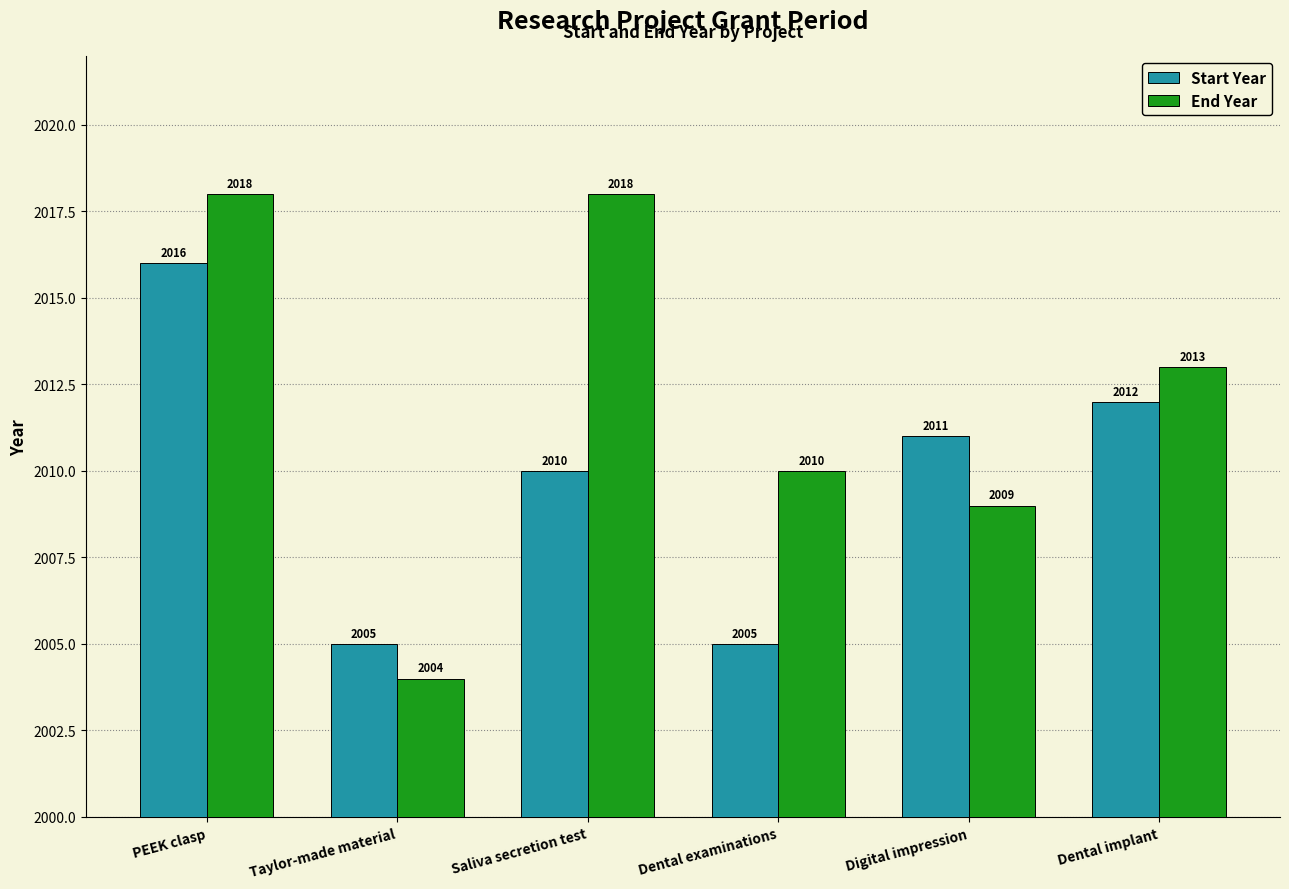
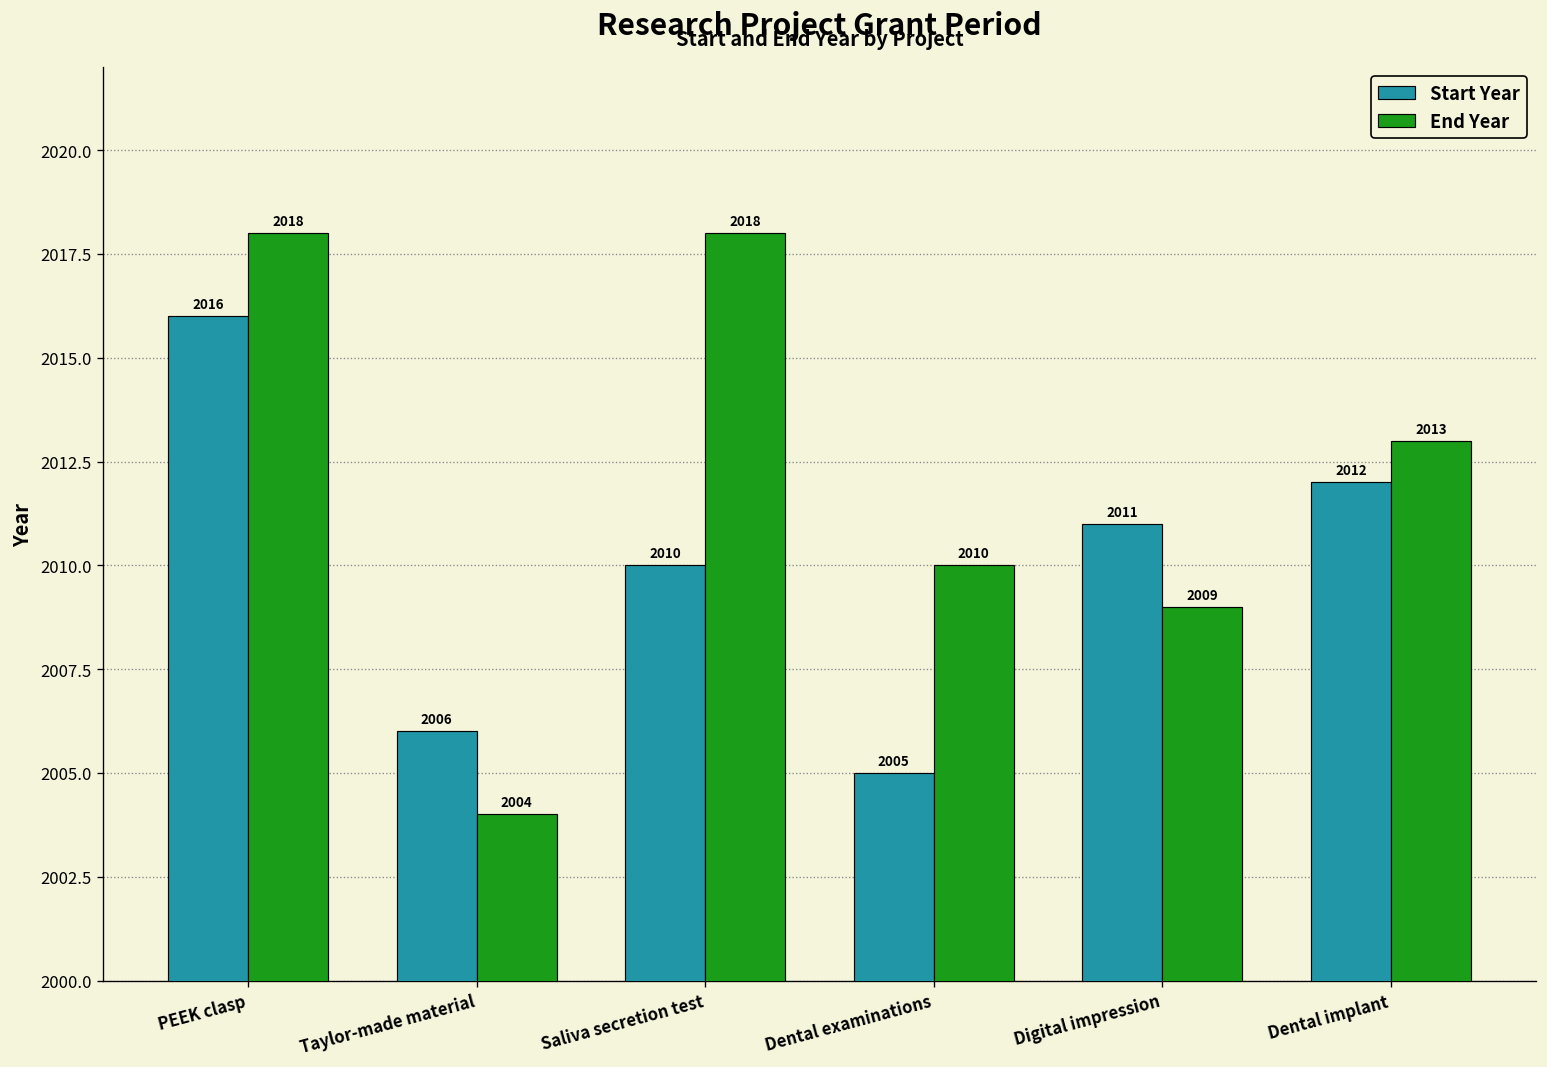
  {
    "Start Year": {
      "PEEK clasp": 2016,
-     "Taylor-made material": 2005,
+     "Taylor-made material": 2006,
      "Saliva secretion test": 2010,
      "Dental examinations": 2005,
      "Digital impression": 2011,
      "Dental implant": 2012
    },
    "End Year": {
      "PEEK clasp": 2018,
      "Taylor-made material": 2004,
      "Saliva secretion test": 2018,
      "Dental examinations": 2010,
      "Digital impression": 2009,
      "Dental implant": 2013
    }
  }
